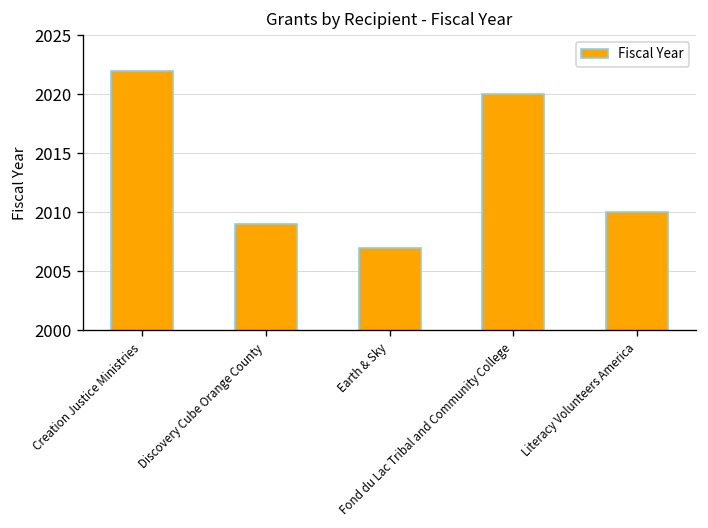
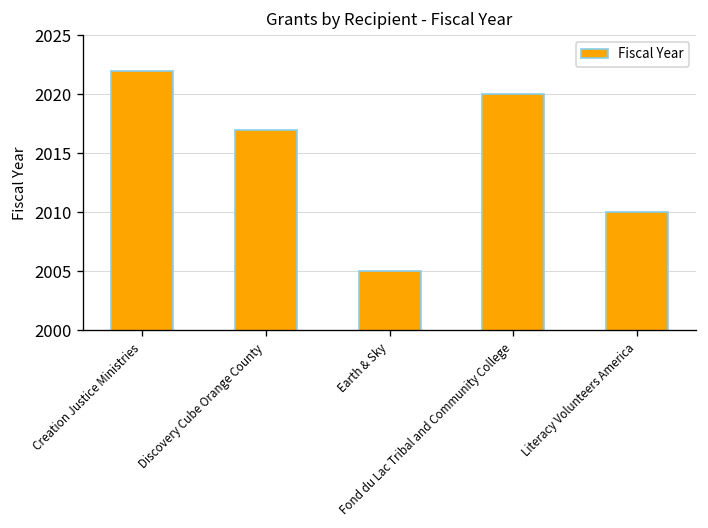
  {
    "Creation Justice Ministries": 2022,
-   "Discovery Cube Orange County": 2009,
-   "Earth & Sky": 2007,
+   "Discovery Cube Orange County": 2017,
+   "Earth & Sky": 2005,
    "Fond du Lac Tribal and Community College": 2020,
    "Literacy Volunteers America": 2010
  }
